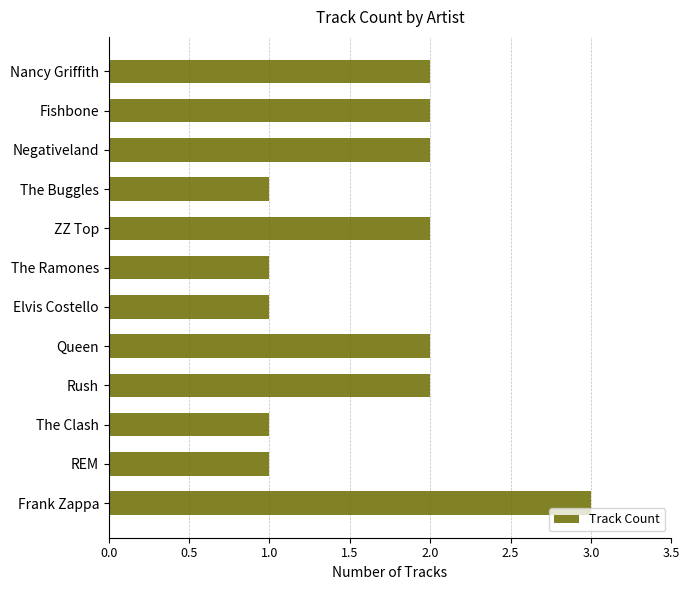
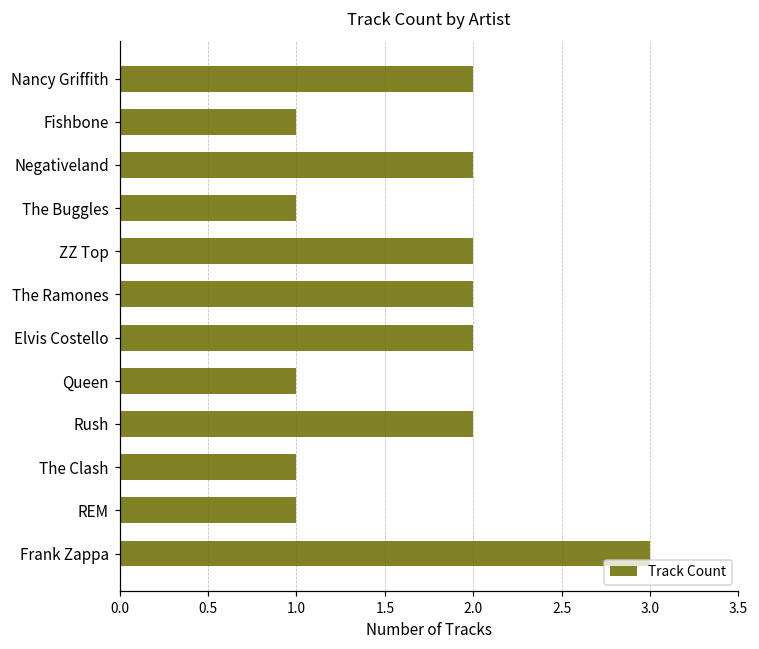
  {
    "Nancy Griffith": 2,
-   "Fishbone": 2,
+   "Fishbone": 1,
    "Negativeland": 2,
    "The Buggles": 1,
    "ZZ Top": 2,
-   "The Ramones": 1,
-   "Elvis Costello": 1,
-   "Queen": 2,
+   "The Ramones": 2,
+   "Elvis Costello": 2,
+   "Queen": 1,
    "Rush": 2,
    "The Clash": 1,
    "REM": 1,
    "Frank Zappa": 3
  }
